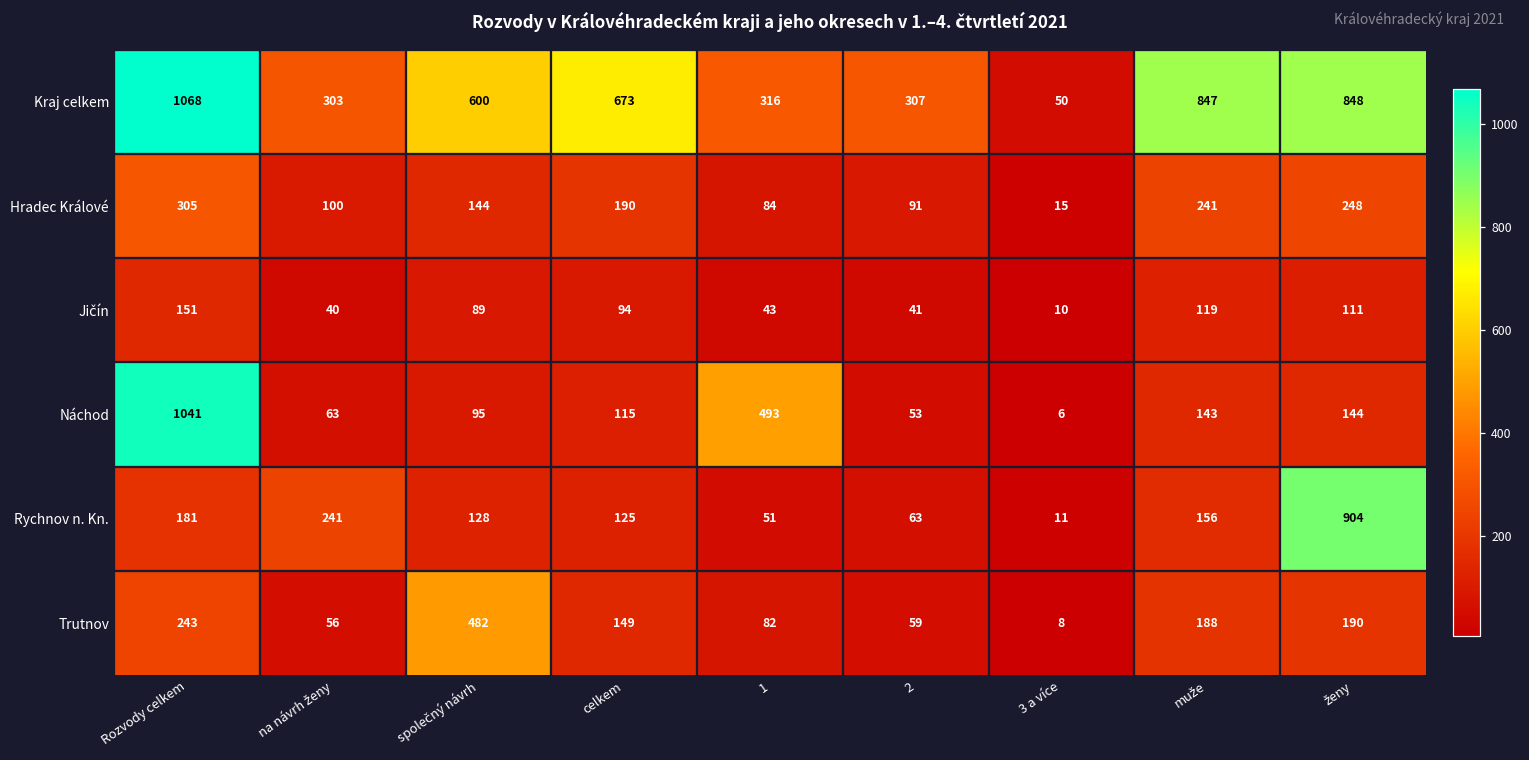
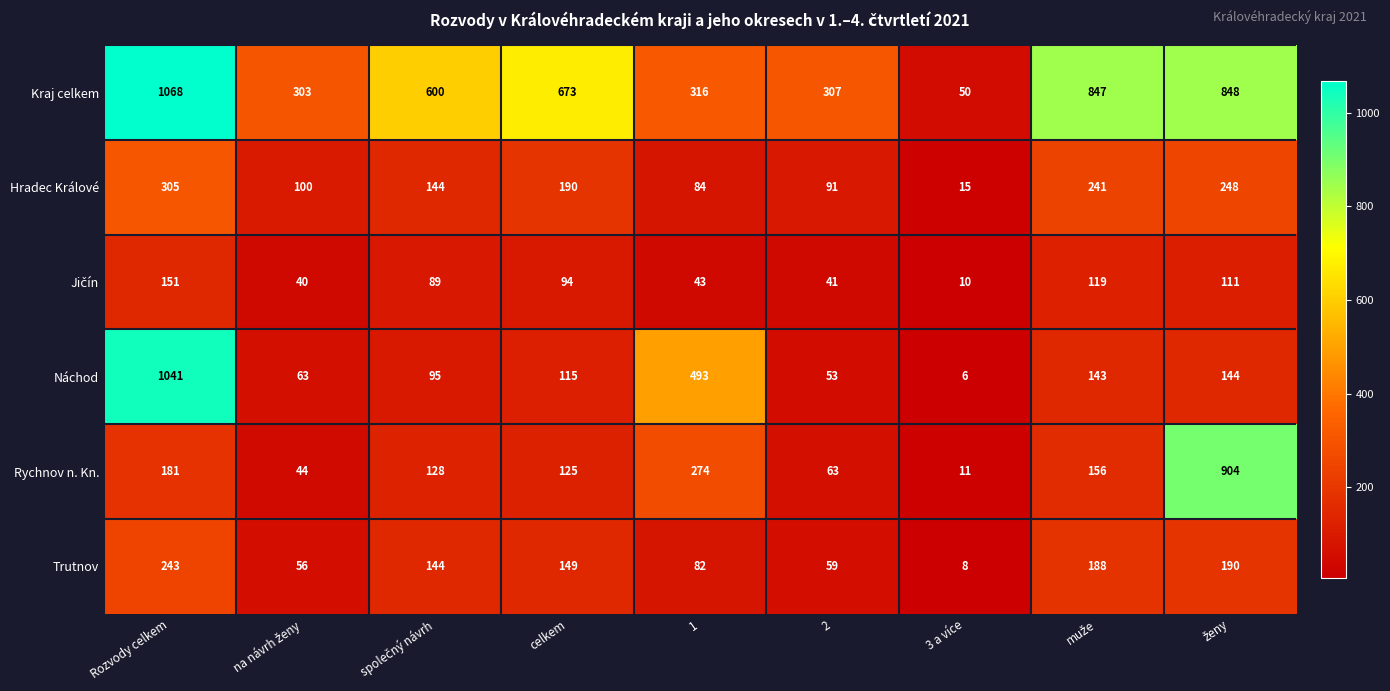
  {
    "Kraj celkem": {
      "Rozvody celkem": 1068,
      "na návrh ženy": 303,
      "společný návrh": 600,
      "celkem": 673,
      "1": 316,
      "2": 307,
      "3 a více": 50,
      "muže": 847,
      "ženy": 848
    },
    "Hradec Králové": {
      "Rozvody celkem": 305,
      "na návrh ženy": 100,
      "společný návrh": 144,
      "celkem": 190,
      "1": 84,
      "2": 91,
      "3 a více": 15,
      "muže": 241,
      "ženy": 248
    },
    "Jičín": {
      "Rozvody celkem": 151,
      "na návrh ženy": 40,
      "společný návrh": 89,
      "celkem": 94,
      "1": 43,
      "2": 41,
      "3 a více": 10,
      "muže": 119,
      "ženy": 111
    },
    "Náchod": {
      "Rozvody celkem": 1041,
      "na návrh ženy": 63,
      "společný návrh": 95,
      "celkem": 115,
      "1": 493,
      "2": 53,
      "3 a více": 6,
      "muže": 143,
      "ženy": 144
    },
    "Rychnov n. Kn.": {
      "Rozvody celkem": 181,
-     "na návrh ženy": 241,
+     "na návrh ženy": 44,
      "společný návrh": 128,
      "celkem": 125,
-     "1": 51,
+     "1": 274,
      "2": 63,
      "3 a více": 11,
      "muže": 156,
      "ženy": 904
    },
    "Trutnov": {
      "Rozvody celkem": 243,
      "na návrh ženy": 56,
-     "společný návrh": 482,
+     "společný návrh": 144,
      "celkem": 149,
      "1": 82,
      "2": 59,
      "3 a více": 8,
      "muže": 188,
      "ženy": 190
    }
  }
